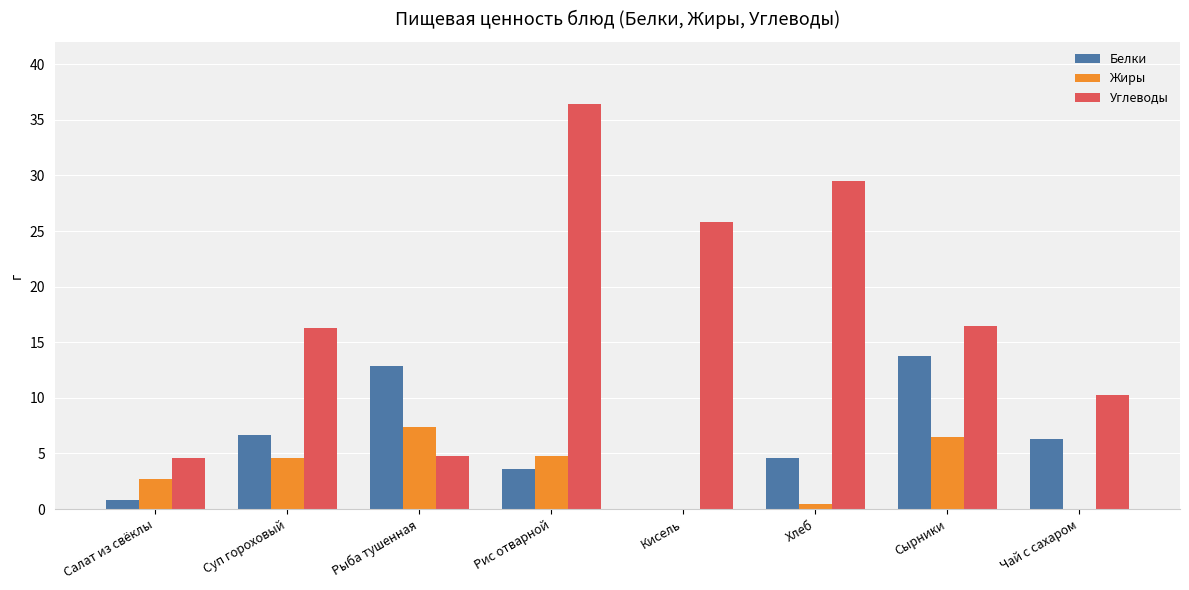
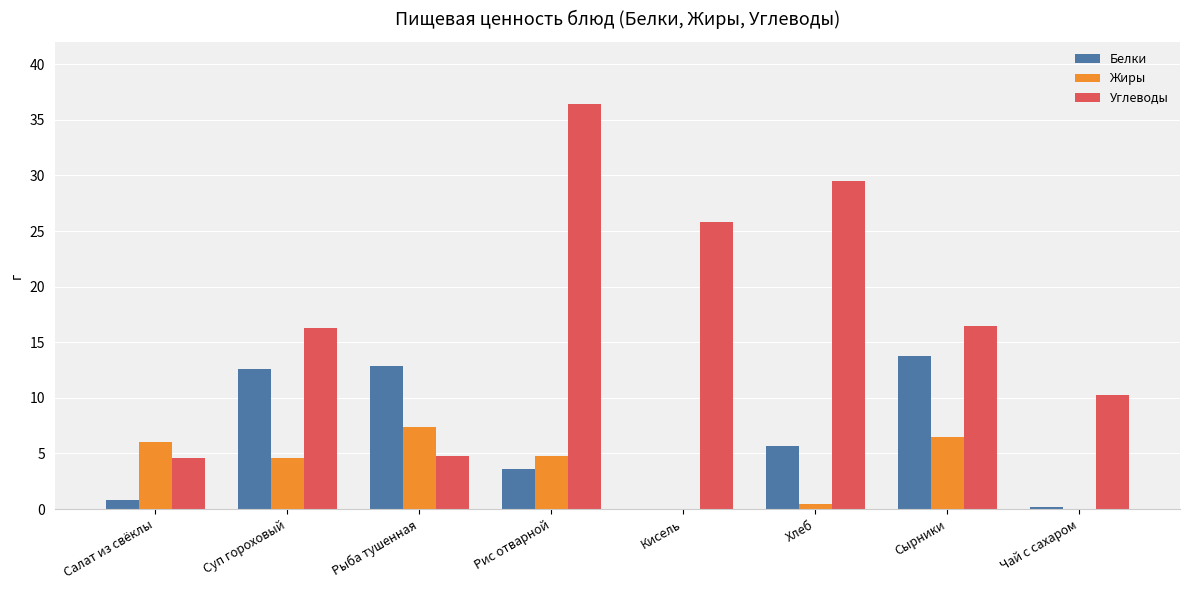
  {
    "Белки": {
      "Салат из свёклы": 0.8,
-     "Суп гороховый": 6.7,
+     "Суп гороховый": 12.6,
      "Рыба тушенная": 12.9,
      "Рис отварной": 3.6,
      "Кисель": 0.0,
-     "Хлеб": 4.6,
+     "Хлеб": 5.7,
      "Сырники": 13.8,
-     "Чай с сахаром": 6.3
+     "Чай с сахаром": 0.2
    },
    "Жиры": {
-     "Салат из свёклы": 2.7,
+     "Салат из свёклы": 6.0,
      "Суп гороховый": 4.6,
      "Рыба тушенная": 7.4,
      "Рис отварной": 4.8,
      "Кисель": 0.0,
      "Хлеб": 0.5,
      "Сырники": 6.5,
      "Чай с сахаром": 0.0
    },
    "Углеводы": {
      "Салат из свёклы": 4.6,
      "Суп гороховый": 16.3,
      "Рыба тушенная": 4.8,
      "Рис отварной": 36.4,
      "Кисель": 25.8,
      "Хлеб": 29.5,
      "Сырники": 16.5,
      "Чай с сахаром": 10.3
    }
  }
